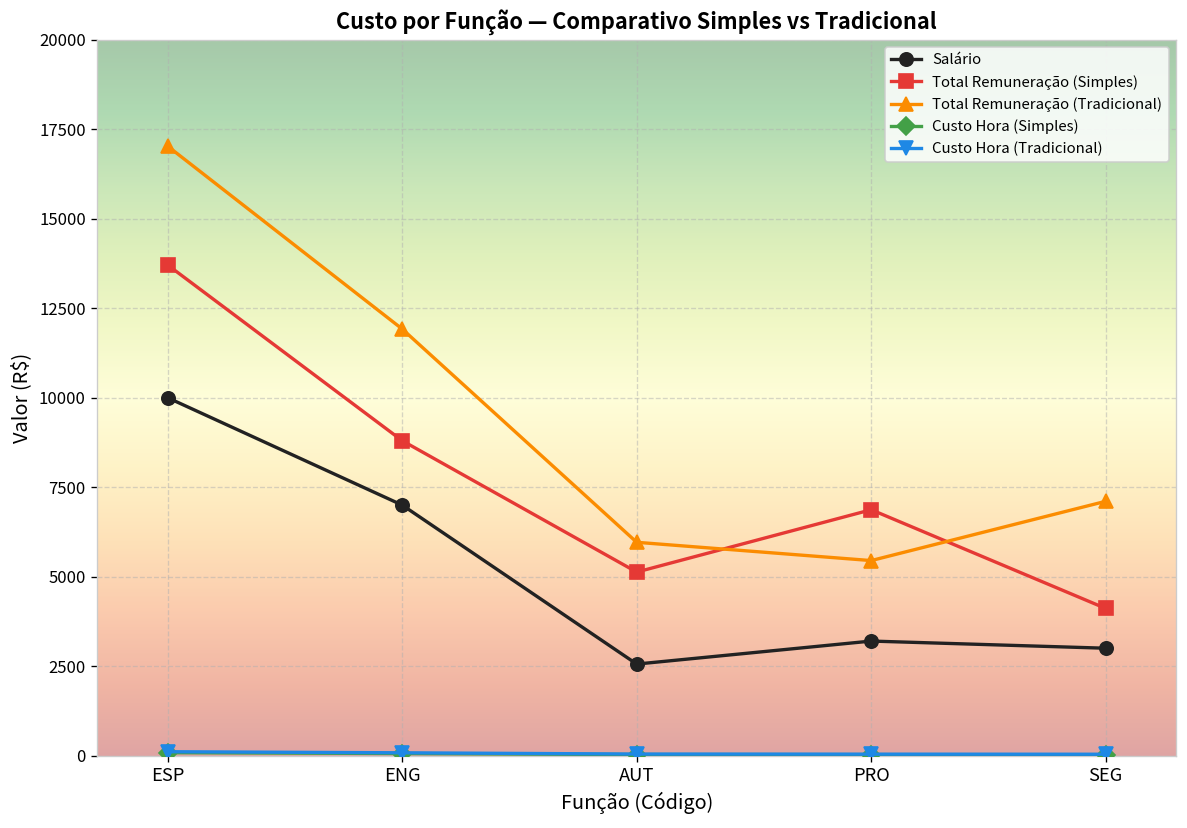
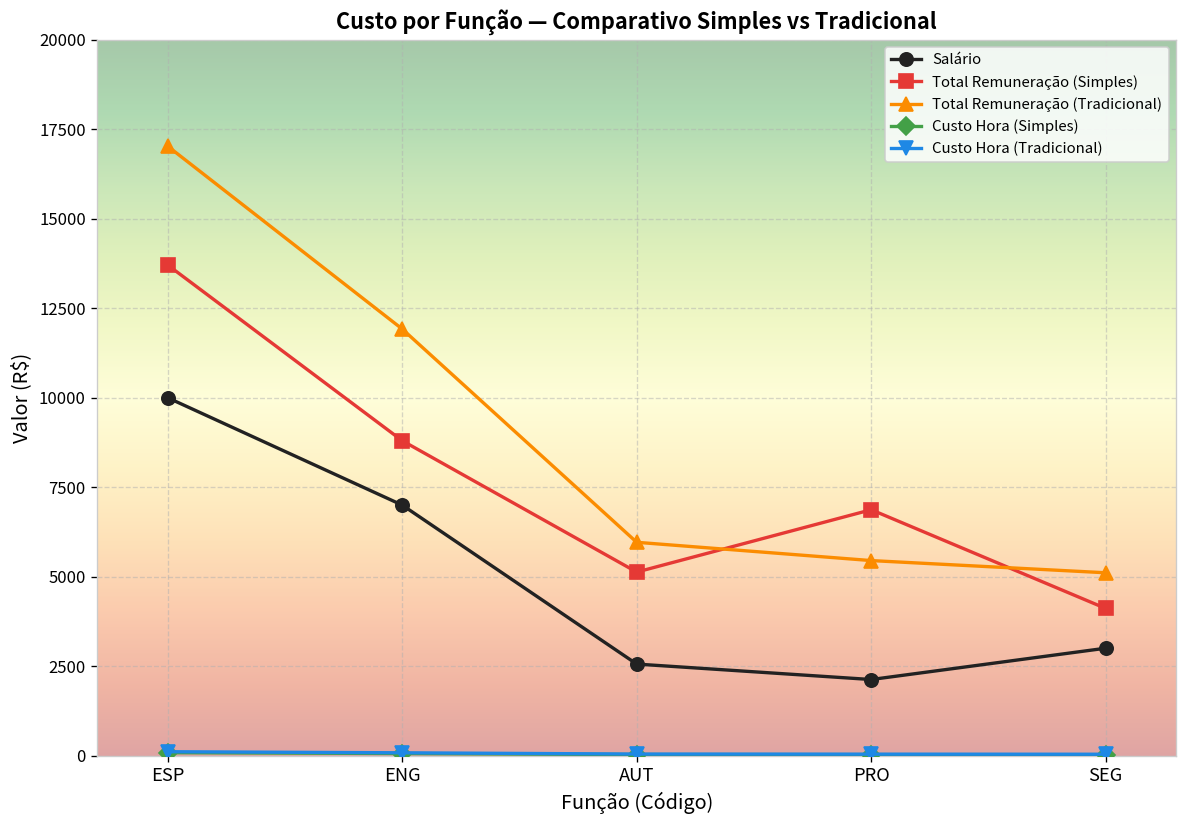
  {
    "Salário": {
      "ESP": 10000,
      "ENG": 7000,
      "AUT": 2600,
-     "PRO": 3200,
+     "PRO": 2100,
      "SEG": 3000
    },
    "Total Remuneração (Simples)": {
      "ESP": 13700,
      "ENG": 8800,
      "AUT": 5100,
      "PRO": 6900,
      "SEG": 4100
    },
    "Total Remuneração (Tradicional)": {
      "ESP": 17000,
      "ENG": 11900,
      "AUT": 6000,
      "PRO": 5400,
-     "SEG": 7100
+     "SEG": 5100
    }
  }
